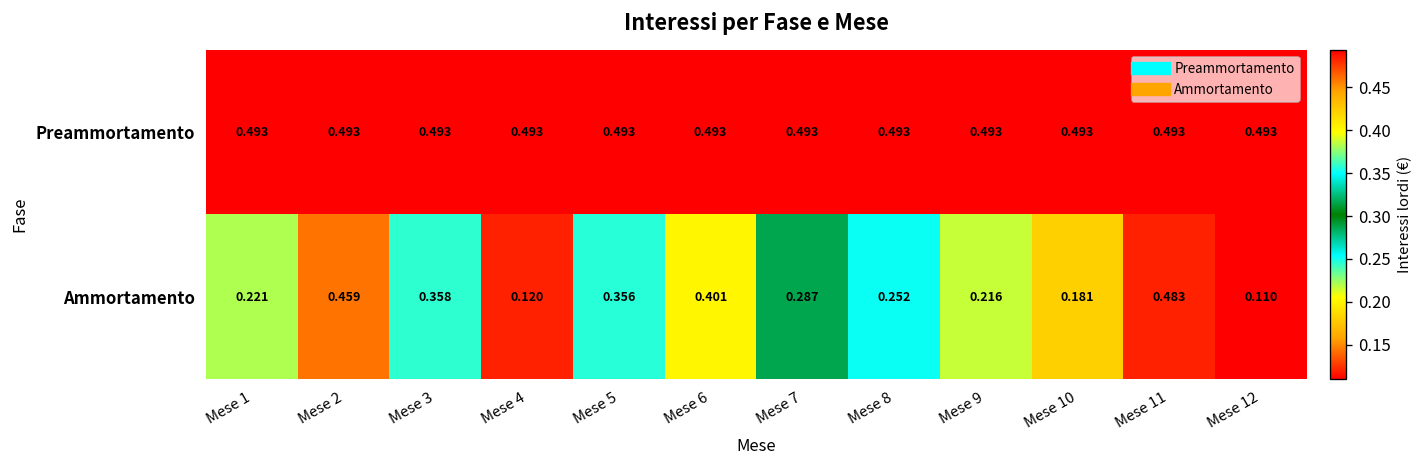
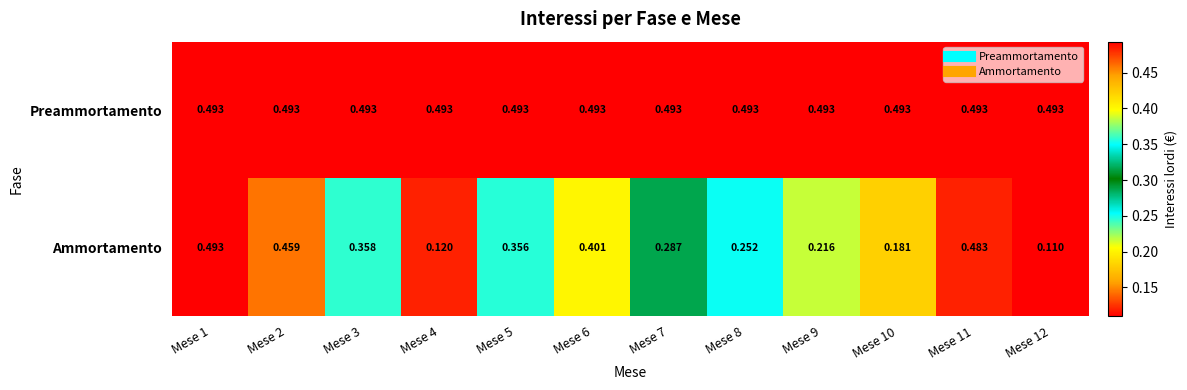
  {
    "Preammortamento": {
      "Mese 1": 0.493,
      "Mese 2": 0.493,
      "Mese 3": 0.493,
      "Mese 4": 0.493,
      "Mese 5": 0.493,
      "Mese 6": 0.493,
      "Mese 7": 0.493,
      "Mese 8": 0.493,
      "Mese 9": 0.493,
      "Mese 10": 0.493,
      "Mese 11": 0.493,
      "Mese 12": 0.493
    },
    "Ammortamento": {
-     "Mese 1": 0.221,
+     "Mese 1": 0.493,
      "Mese 2": 0.459,
      "Mese 3": 0.358,
      "Mese 4": 0.120,
      "Mese 5": 0.356,
      "Mese 6": 0.401,
      "Mese 7": 0.287,
      "Mese 8": 0.252,
      "Mese 9": 0.216,
      "Mese 10": 0.181,
      "Mese 11": 0.483,
      "Mese 12": 0.110
    }
  }
